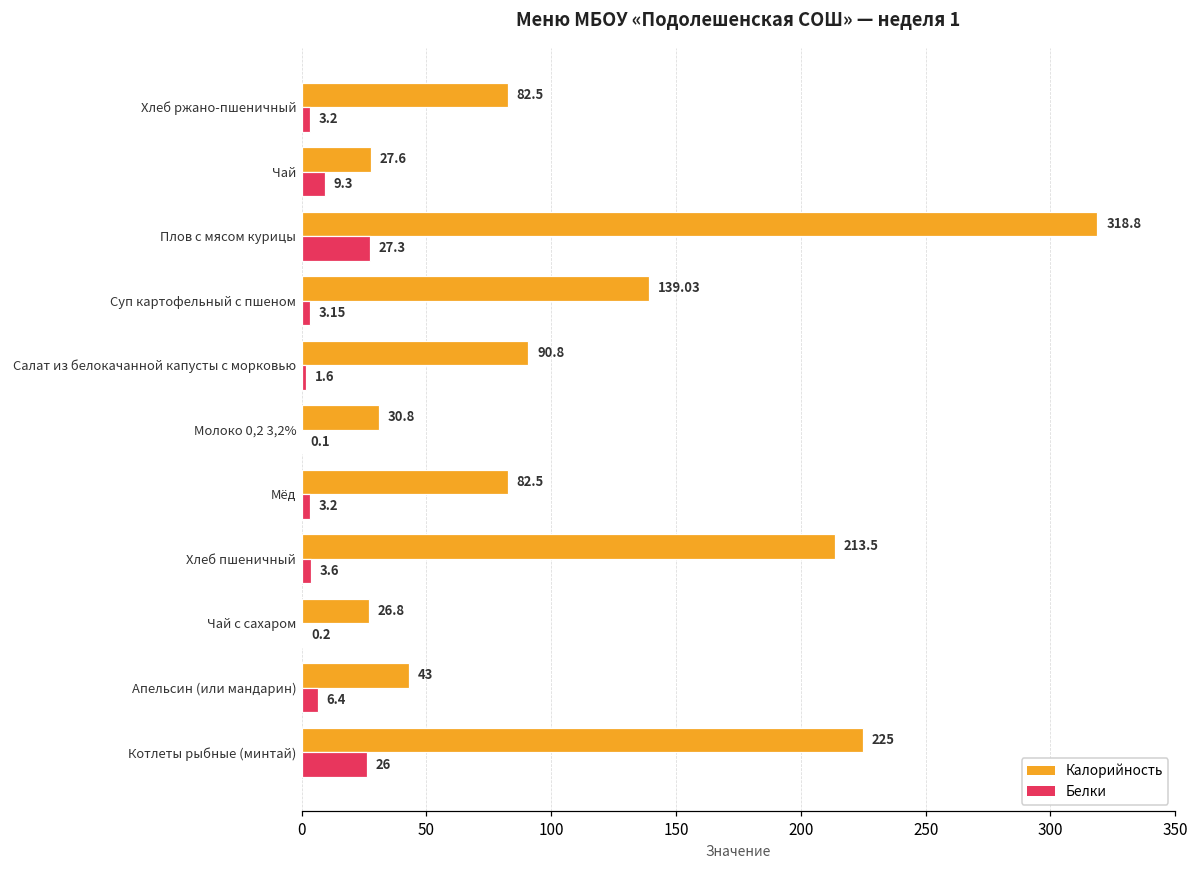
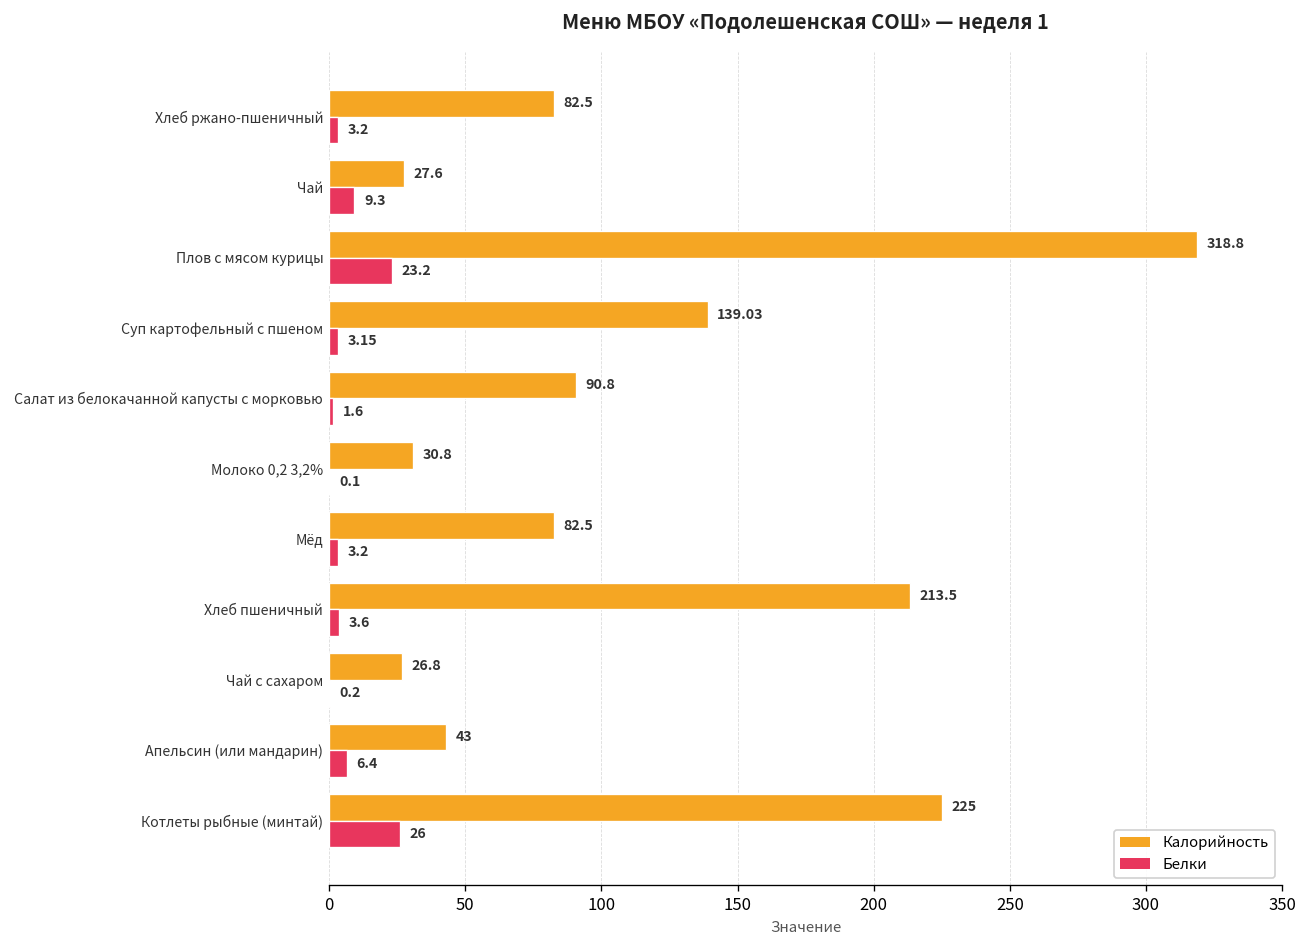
  {
    "Калорийность": {
      "Хлеб ржано-пшеничный": 82.5,
      "Чай": 27.6,
      "Плов с мясом курицы": 318.8,
      "Суп картофельный с пшеном": 139.03,
      "Салат из белокачанной капусты с морковью": 90.8,
      "Молоко 0,2 3,2%": 30.8,
      "Мёд": 82.5,
      "Хлеб пшеничный": 213.5,
      "Чай с сахаром": 26.8,
      "Апельсин (или мандарин)": 43,
      "Котлеты рыбные (минтай)": 225
    },
    "Белки": {
      "Хлеб ржано-пшеничный": 3.2,
      "Чай": 9.3,
-     "Плов с мясом курицы": 27.3,
+     "Плов с мясом курицы": 23.2,
      "Суп картофельный с пшеном": 3.15,
      "Салат из белокачанной капусты с морковью": 1.6,
      "Молоко 0,2 3,2%": 0.1,
      "Мёд": 3.2,
      "Хлеб пшеничный": 3.6,
      "Чай с сахаром": 0.2,
      "Апельсин (или мандарин)": 6.4,
      "Котлеты рыбные (минтай)": 26
    }
  }
